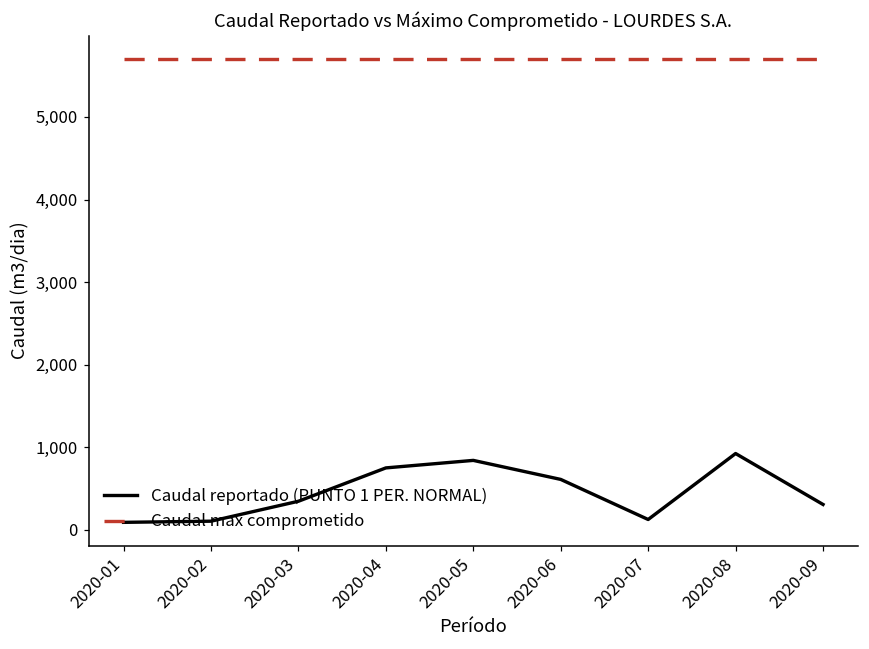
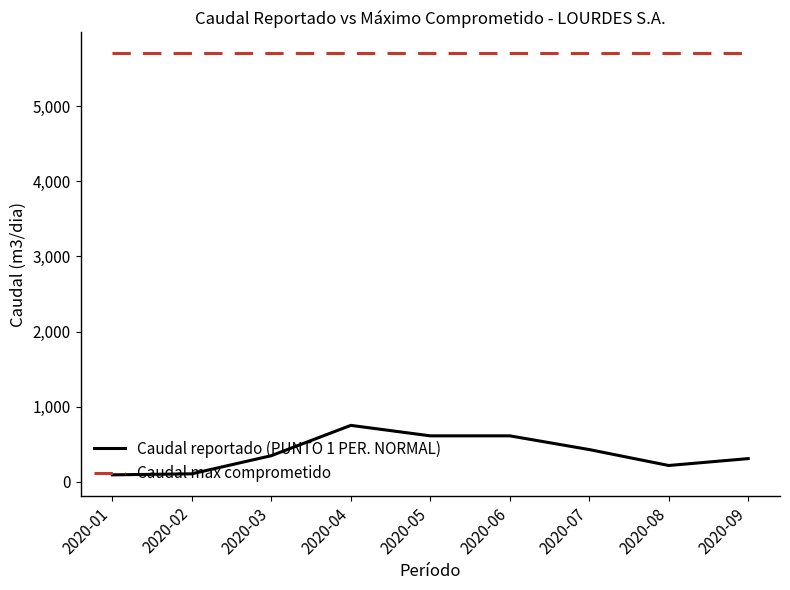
  {
    "Caudal reportado (PUNTO 1 PER. NORMAL)": {
      "2020-01": "100",
      "2020-02": "100",
      "2020-03": "300",
      "2020-04": "800",
-     "2020-05": "800",
+     "2020-05": "600",
      "2020-06": "600",
-     "2020-07": "100",
-     "2020-08": "900",
+     "2020-07": "400",
+     "2020-08": "200",
      "2020-09": "300"
    },
    "Caudal max comprometido": {
      "2020-01": "5,700",
      "2020-02": "5,700",
      "2020-03": "5,700",
      "2020-04": "5,700",
      "2020-05": "5,700",
      "2020-06": "5,700",
      "2020-07": "5,700",
      "2020-08": "5,700",
      "2020-09": "5,700"
    }
  }
